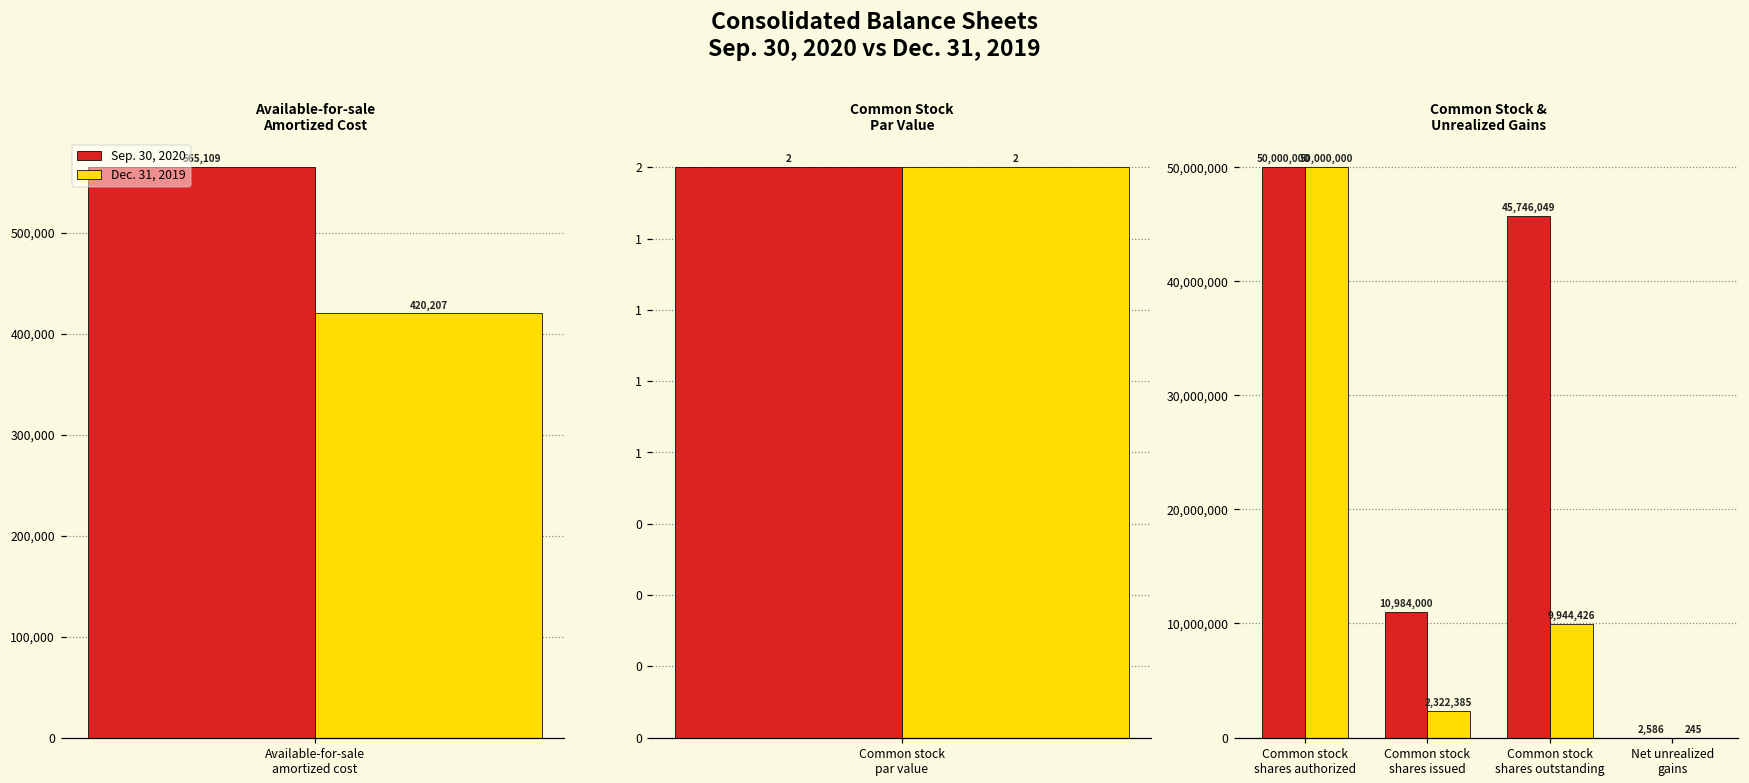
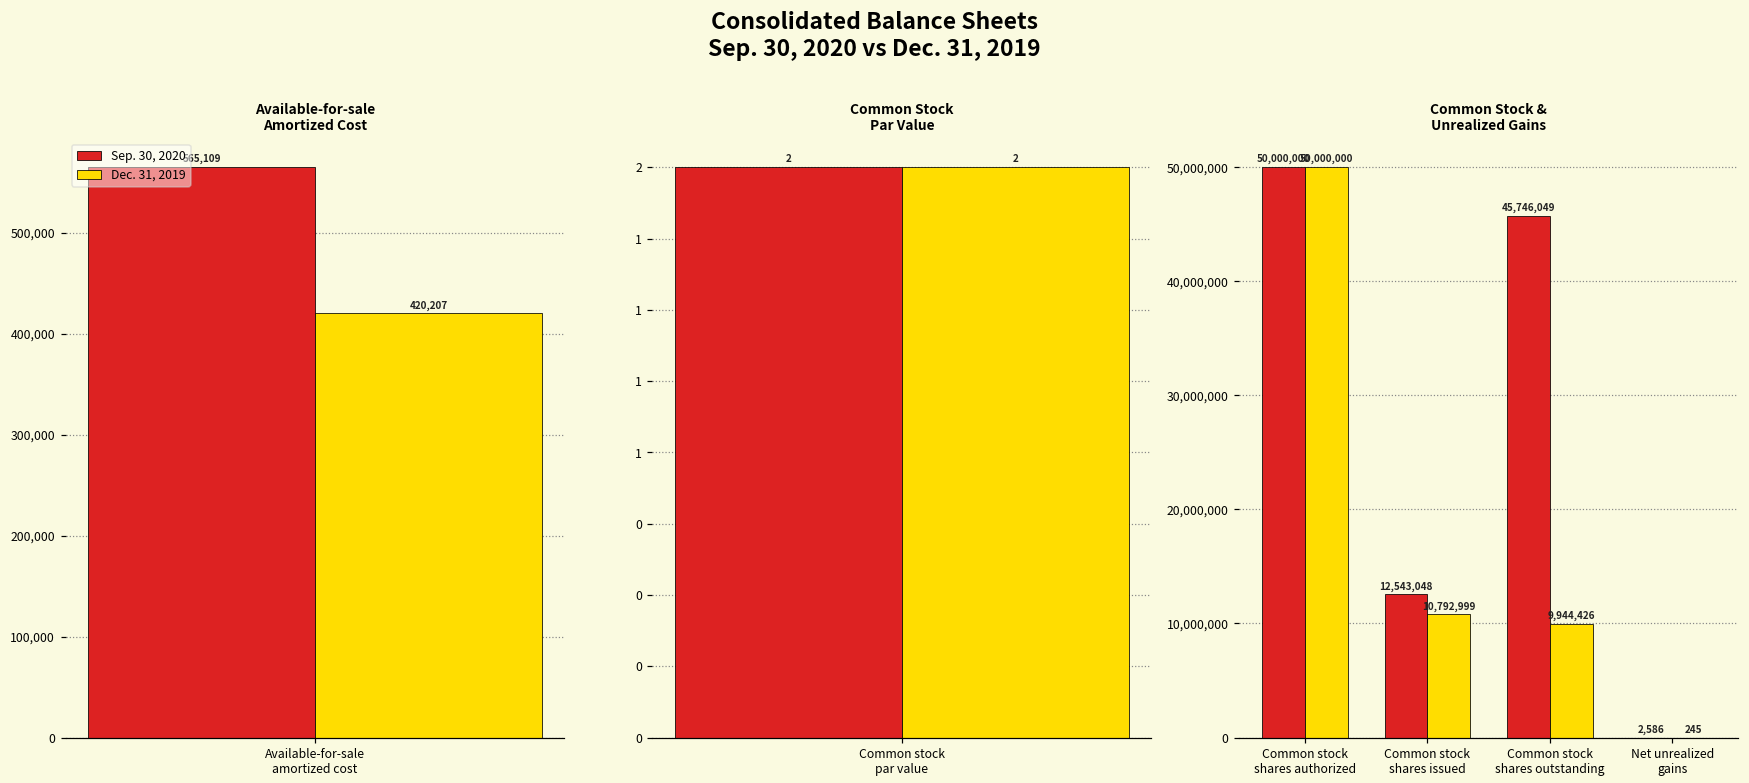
  {
    "Common Stock & Unrealized Gains": {
      "Sep. 30, 2020": {
-       "Common stock shares issued": "10,984,000",
+       "Common stock shares issued": "12,543,048",
        "Common stock shares outstanding": "45,746,049",
        "Net unrealized gains": "2,586"
      },
      "Dec. 31, 2019": {
-       "Common stock shares issued": "2,322,385",
+       "Common stock shares issued": "10,792,999",
        "Common stock shares outstanding": "9,944,426",
        "Net unrealized gains": "245"
      }
    }
  }
